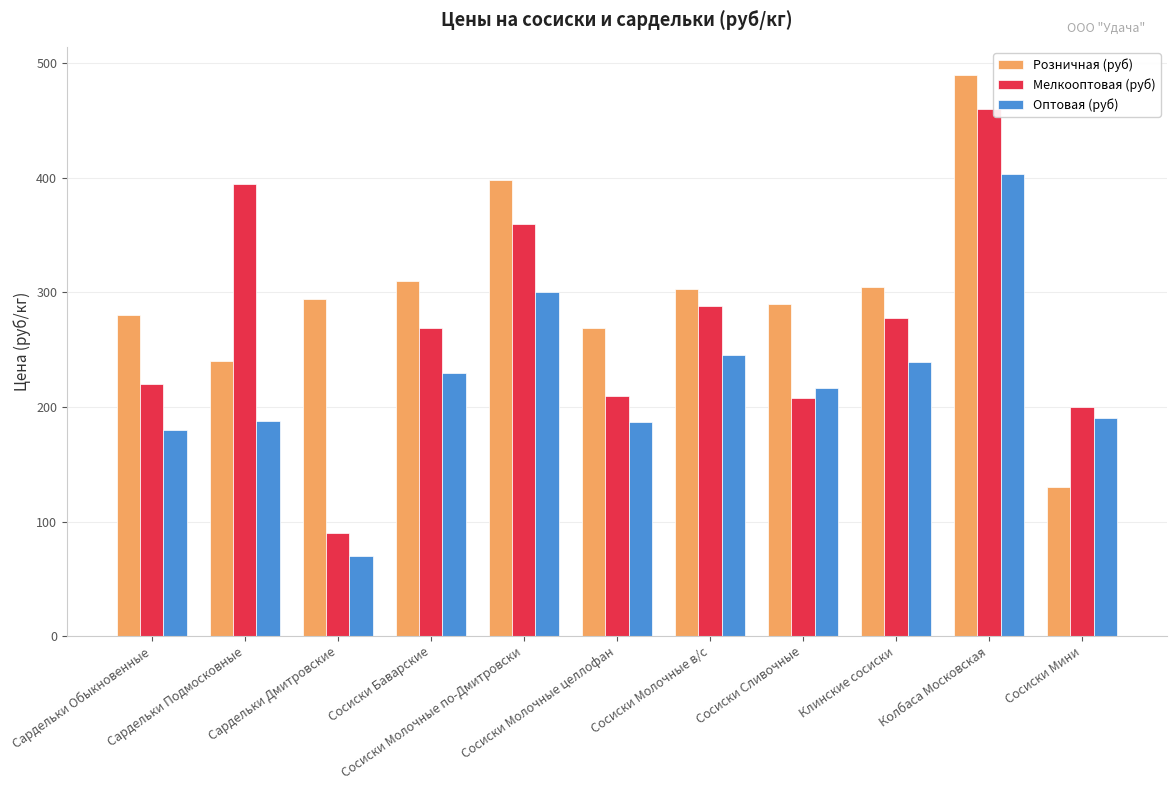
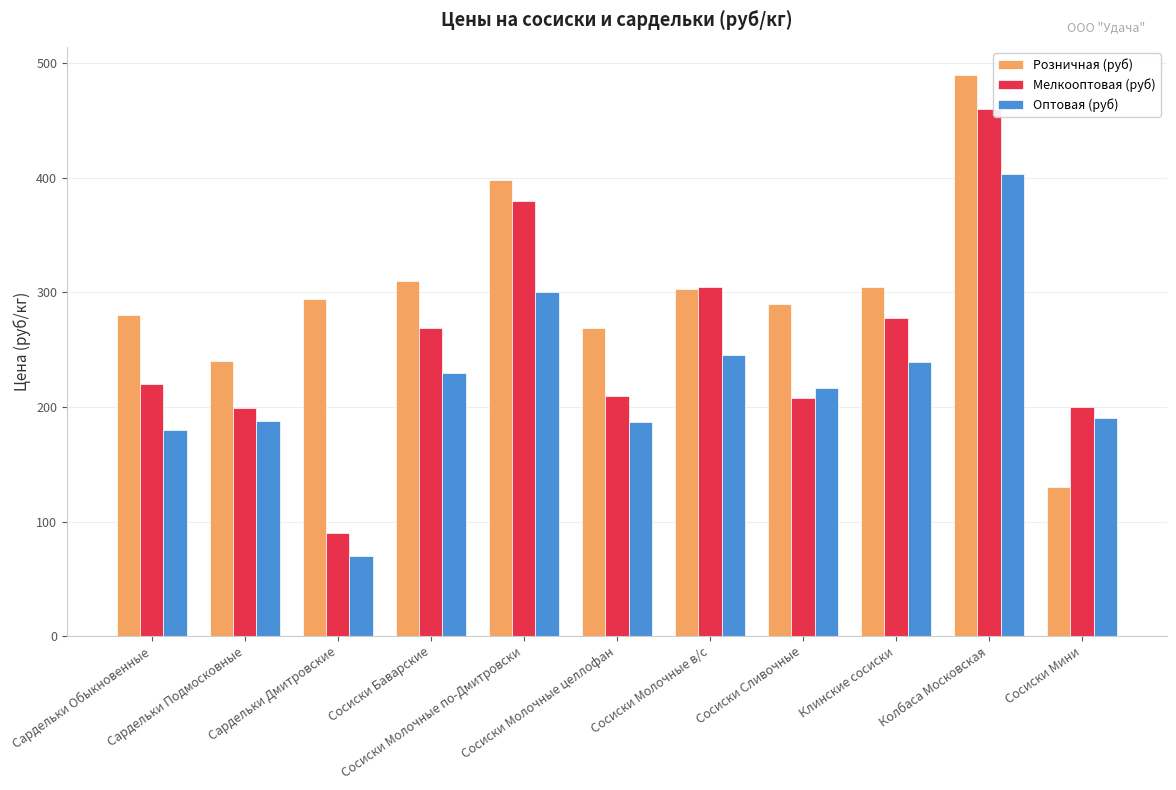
  {
    "Розничная (руб)": {
      "Сардельки Обыкновенные": 280,
      "Сардельки Подмосковные": 240,
      "Сардельки Дмитровские": 294,
      "Сосиски Баварские": 310,
      "Сосиски Молочные по-Дмитровски": 398,
      "Сосиски Молочные целлофан": 269,
      "Сосиски Молочные в/с": 303,
      "Сосиски Сливочные": 290,
      "Клинские сосиски": 305,
      "Колбаса Московская": 490,
      "Сосиски Мини": 130
    },
    "Мелкооптовая (руб)": {
      "Сардельки Обыкновенные": 220,
-     "Сардельки Подмосковные": 395,
+     "Сардельки Подмосковные": 199,
      "Сардельки Дмитровские": 90,
      "Сосиски Баварские": 269,
-     "Сосиски Молочные по-Дмитровски": 360,
+     "Сосиски Молочные по-Дмитровски": 380,
      "Сосиски Молочные целлофан": 210,
-     "Сосиски Молочные в/с": 288,
+     "Сосиски Молочные в/с": 305,
      "Сосиски Сливочные": 208,
      "Клинские сосиски": 278,
      "Колбаса Московская": 460,
      "Сосиски Мини": 200
    },
    "Оптовая (руб)": {
      "Сардельки Обыкновенные": 180,
      "Сардельки Подмосковные": 188,
      "Сардельки Дмитровские": 70,
      "Сосиски Баварские": 230,
      "Сосиски Молочные по-Дмитровски": 300,
      "Сосиски Молочные целлофан": 187,
      "Сосиски Молочные в/с": 245,
      "Сосиски Сливочные": 217,
      "Клинские сосиски": 239,
      "Колбаса Московская": 403,
      "Сосиски Мини": 190
    }
  }
